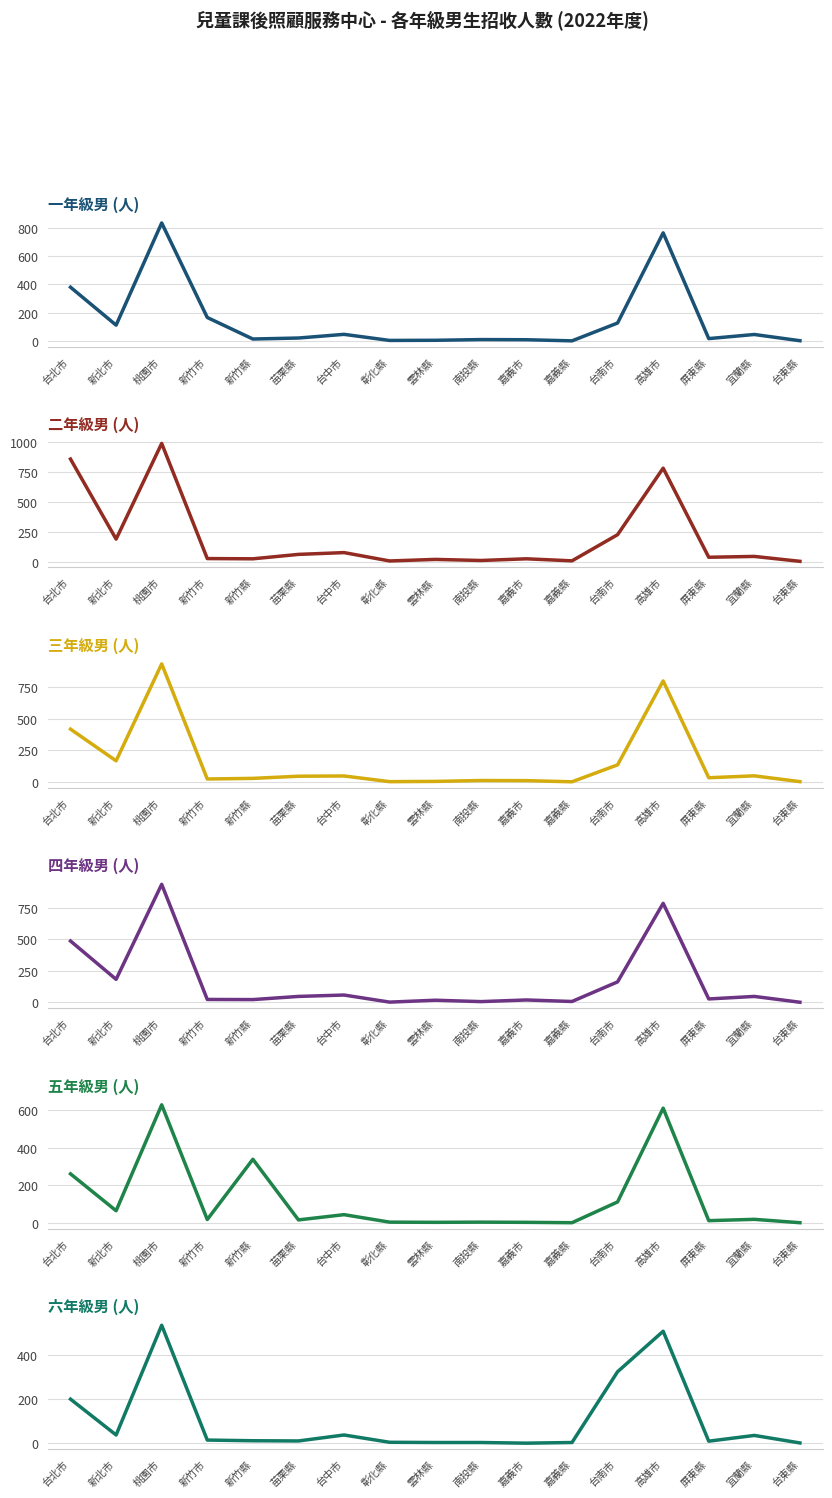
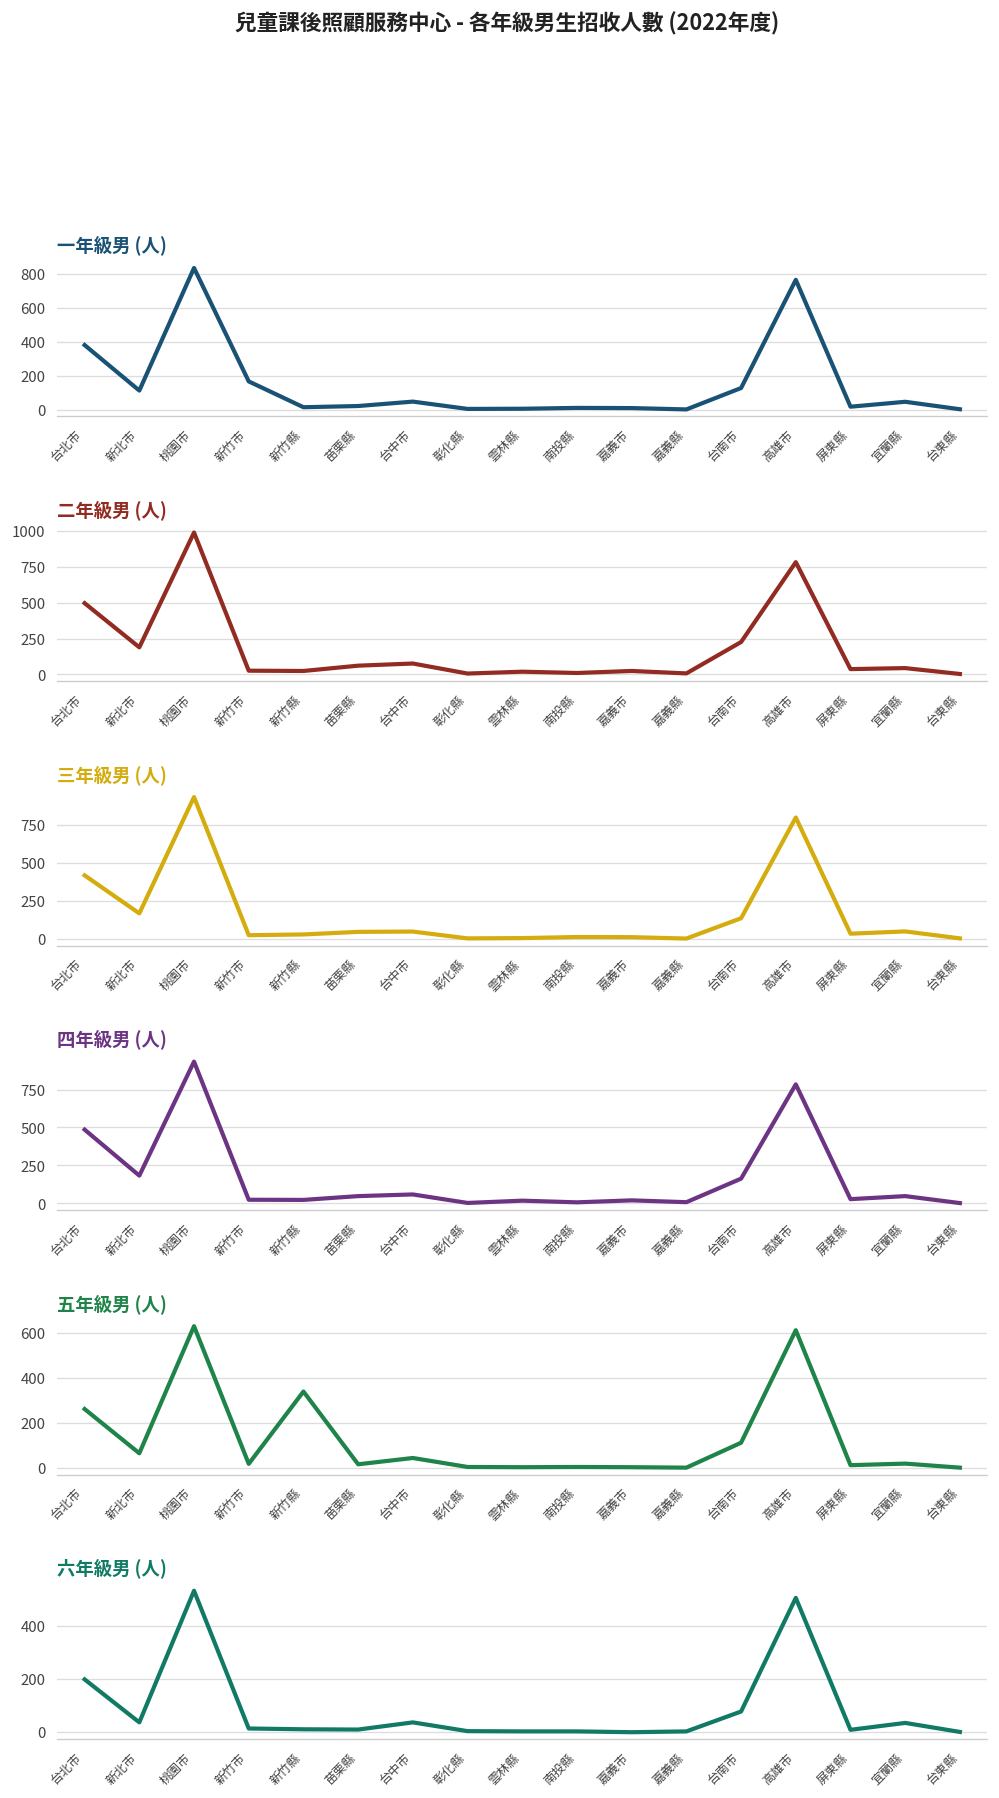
  {
    "一年級男 (人)": {
      "台北市": 380,
      "新北市": 110,
      "桃園市": 830,
      "新竹市": 170,
      "新竹縣": 10,
      "苗栗縣": 20,
      "台中市": 50,
      "彰化縣": 0,
      "雲林縣": 10,
      "南投縣": 10,
      "嘉義市": 10,
      "嘉義縣": 0,
      "台南市": 130,
      "高雄市": 760,
      "屏東縣": 20,
      "宜蘭縣": 50,
      "台東縣": 0
    },
    "二年級男 (人)": {
-     "台北市": 860,
+     "台北市": 500,
      "新北市": 190,
      "桃園市": 990,
      "新竹市": 30,
      "新竹縣": 20,
      "苗栗縣": 60,
      "台中市": 80,
      "彰化縣": 10,
      "雲林縣": 20,
      "南投縣": 10,
      "嘉義市": 20,
      "嘉義縣": 10,
      "台南市": 230,
      "高雄市": 780,
      "屏東縣": 40,
      "宜蘭縣": 40,
      "台東縣": 0
    },
    "三年級男 (人)": {
      "台北市": 420,
      "新北市": 170,
      "桃園市": 940,
      "新竹市": 20,
      "新竹縣": 30,
      "苗栗縣": 50,
      "台中市": 50,
      "彰化縣": 0,
      "雲林縣": 0,
      "南投縣": 10,
      "嘉義市": 10,
      "嘉義縣": 0,
      "台南市": 140,
      "高雄市": 800,
      "屏東縣": 30,
      "宜蘭縣": 50,
      "台東縣": 0
    },
    "四年級男 (人)": {
      "台北市": 490,
      "新北市": 180,
      "桃園市": 930,
      "新竹市": 20,
      "新竹縣": 20,
      "苗栗縣": 50,
      "台中市": 60,
      "彰化縣": 0,
      "雲林縣": 20,
      "南投縣": 10,
      "嘉義市": 20,
      "嘉義縣": 10,
      "台南市": 160,
      "高雄市": 780,
      "屏東縣": 30,
      "宜蘭縣": 50,
      "台東縣": 0
    },
    "五年級男 (人)": {
      "台北市": 260,
      "新北市": 60,
      "桃園市": 630,
      "新竹市": 20,
      "新竹縣": 340,
      "苗栗縣": 20,
      "台中市": 40,
      "彰化縣": 0,
      "雲林縣": 0,
      "南投縣": 0,
      "嘉義市": 0,
      "嘉義縣": 0,
      "台南市": 110,
      "高雄市": 610,
      "屏東縣": 10,
      "宜蘭縣": 20,
      "台東縣": 0
    },
    "六年級男 (人)": {
      "台北市": 200,
      "新北市": 40,
      "桃園市": 530,
      "新竹市": 10,
      "新竹縣": 10,
      "苗栗縣": 10,
      "台中市": 40,
      "彰化縣": 0,
      "雲林縣": 0,
      "南投縣": 0,
      "嘉義市": 0,
      "嘉義縣": 0,
-     "台南市": 320,
+     "台南市": 80,
      "高雄市": 510,
      "屏東縣": 10,
      "宜蘭縣": 40,
      "台東縣": 0
    }
  }
